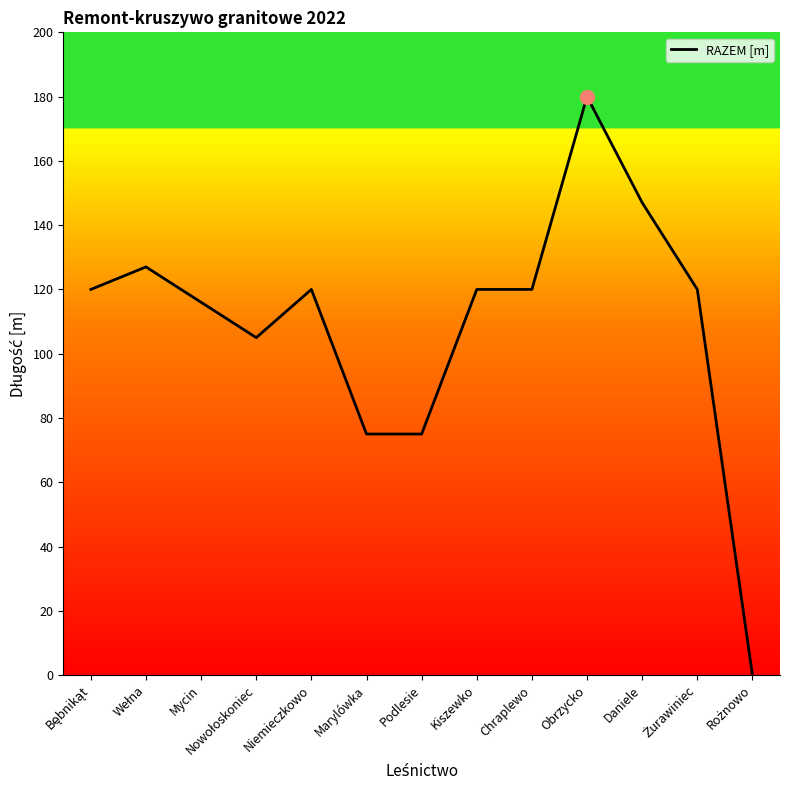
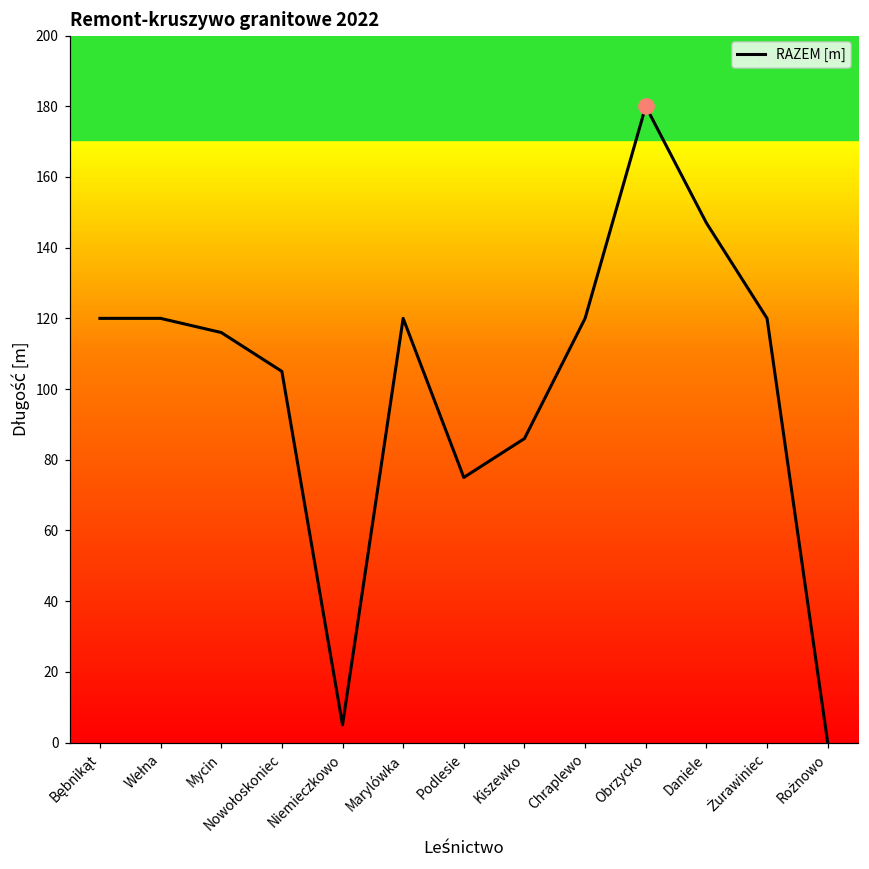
  {
    "RAZEM [m]": {
      "Bębnikąt": 120,
-     "Wełna": 127,
+     "Wełna": 120,
      "Mycin": 116,
      "Nowołoskoniec": 105,
-     "Niemieczkowo": 120,
-     "Marylówka": 75,
+     "Niemieczkowo": 5,
+     "Marylówka": 120,
      "Podlesie": 75,
-     "Kiszewko": 120,
+     "Kiszewko": 86,
      "Chraplewo": 120,
      "Daniele": 147,
      "Żurawiniec": 120,
      "Rożnowo": 0
    }
  }
